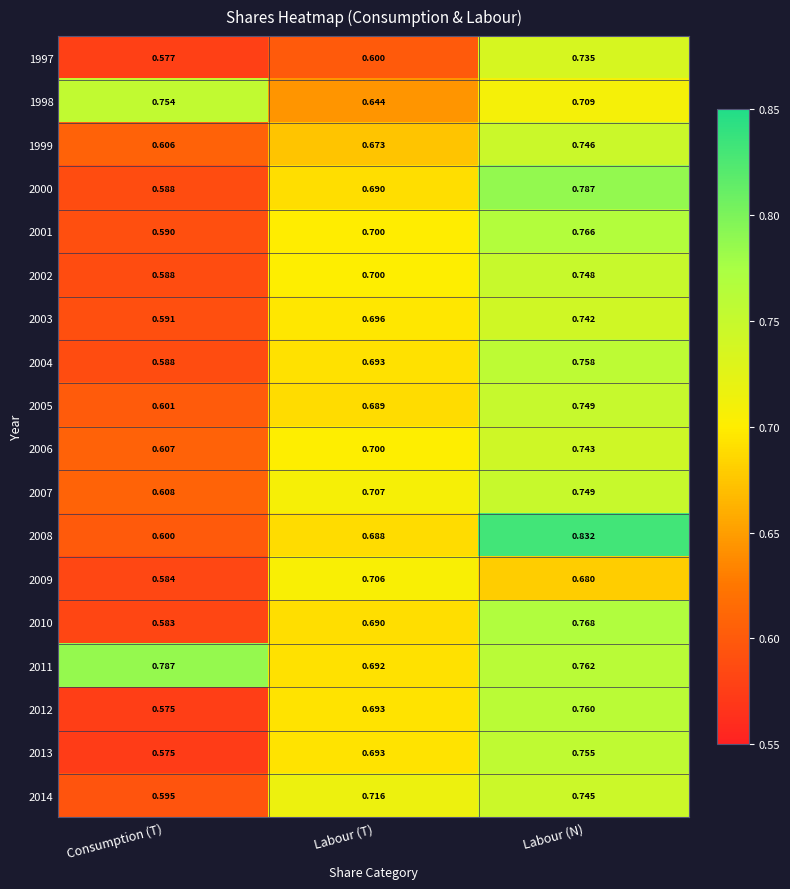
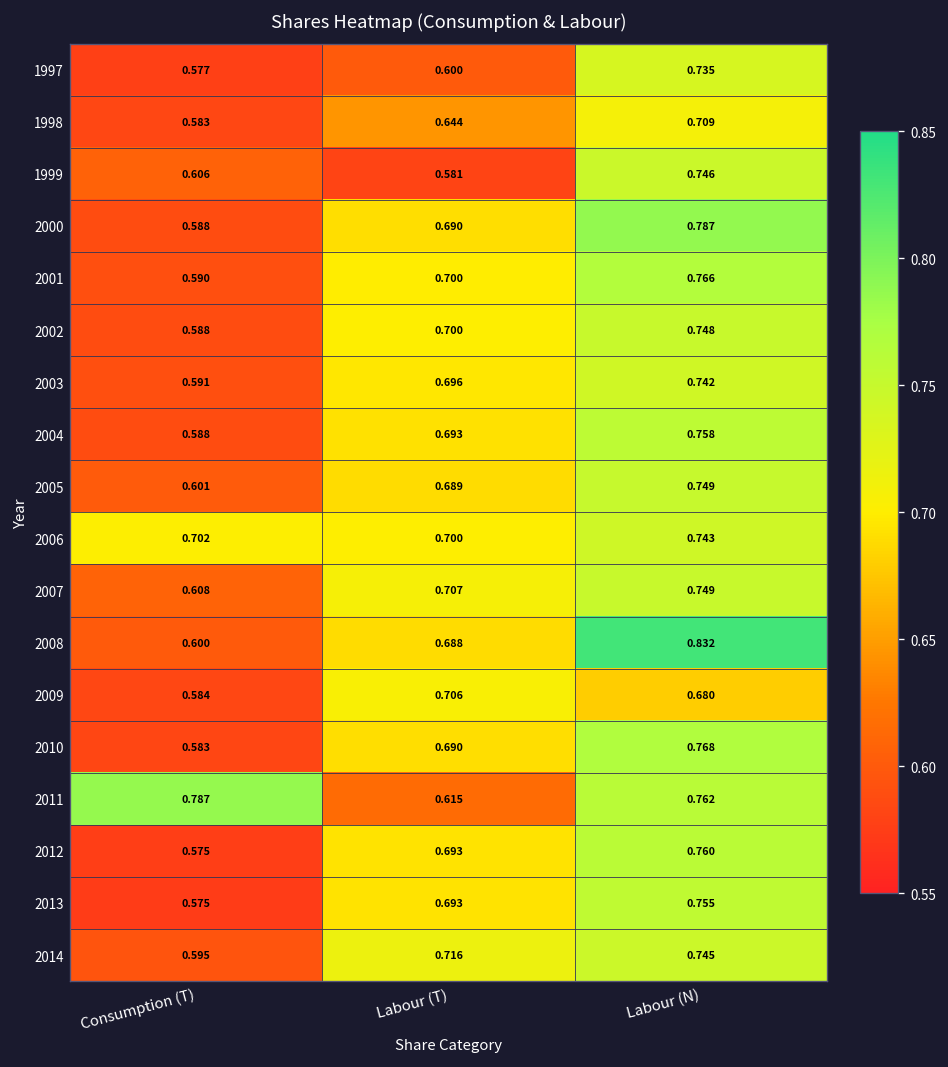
  {
    "1997": {
      "Consumption (T)": 0.577,
      "Labour (T)": 0.600,
      "Labour (N)": 0.735
    },
    "1998": {
-     "Consumption (T)": 0.754,
+     "Consumption (T)": 0.583,
      "Labour (T)": 0.644,
      "Labour (N)": 0.709
    },
    "1999": {
      "Consumption (T)": 0.606,
-     "Labour (T)": 0.673,
+     "Labour (T)": 0.581,
      "Labour (N)": 0.746
    },
    "2000": {
      "Consumption (T)": 0.588,
      "Labour (T)": 0.690,
      "Labour (N)": 0.787
    },
    "2001": {
      "Consumption (T)": 0.590,
      "Labour (T)": 0.700,
      "Labour (N)": 0.766
    },
    "2002": {
      "Consumption (T)": 0.588,
      "Labour (T)": 0.700,
      "Labour (N)": 0.748
    },
    "2003": {
      "Consumption (T)": 0.591,
      "Labour (T)": 0.696,
      "Labour (N)": 0.742
    },
    "2004": {
      "Consumption (T)": 0.588,
      "Labour (T)": 0.693,
      "Labour (N)": 0.758
    },
    "2005": {
      "Consumption (T)": 0.601,
      "Labour (T)": 0.689,
      "Labour (N)": 0.749
    },
    "2006": {
-     "Consumption (T)": 0.607,
+     "Consumption (T)": 0.702,
      "Labour (T)": 0.700,
      "Labour (N)": 0.743
    },
    "2007": {
      "Consumption (T)": 0.608,
      "Labour (T)": 0.707,
      "Labour (N)": 0.749
    },
    "2008": {
      "Consumption (T)": 0.600,
      "Labour (T)": 0.688,
      "Labour (N)": 0.832
    },
    "2009": {
      "Consumption (T)": 0.584,
      "Labour (T)": 0.706,
      "Labour (N)": 0.680
    },
    "2010": {
      "Consumption (T)": 0.583,
      "Labour (T)": 0.690,
      "Labour (N)": 0.768
    },
    "2011": {
      "Consumption (T)": 0.787,
-     "Labour (T)": 0.692,
+     "Labour (T)": 0.615,
      "Labour (N)": 0.762
    },
    "2012": {
      "Consumption (T)": 0.575,
      "Labour (T)": 0.693,
      "Labour (N)": 0.760
    },
    "2013": {
      "Consumption (T)": 0.575,
      "Labour (T)": 0.693,
      "Labour (N)": 0.755
    },
    "2014": {
      "Consumption (T)": 0.595,
      "Labour (T)": 0.716,
      "Labour (N)": 0.745
    }
  }
